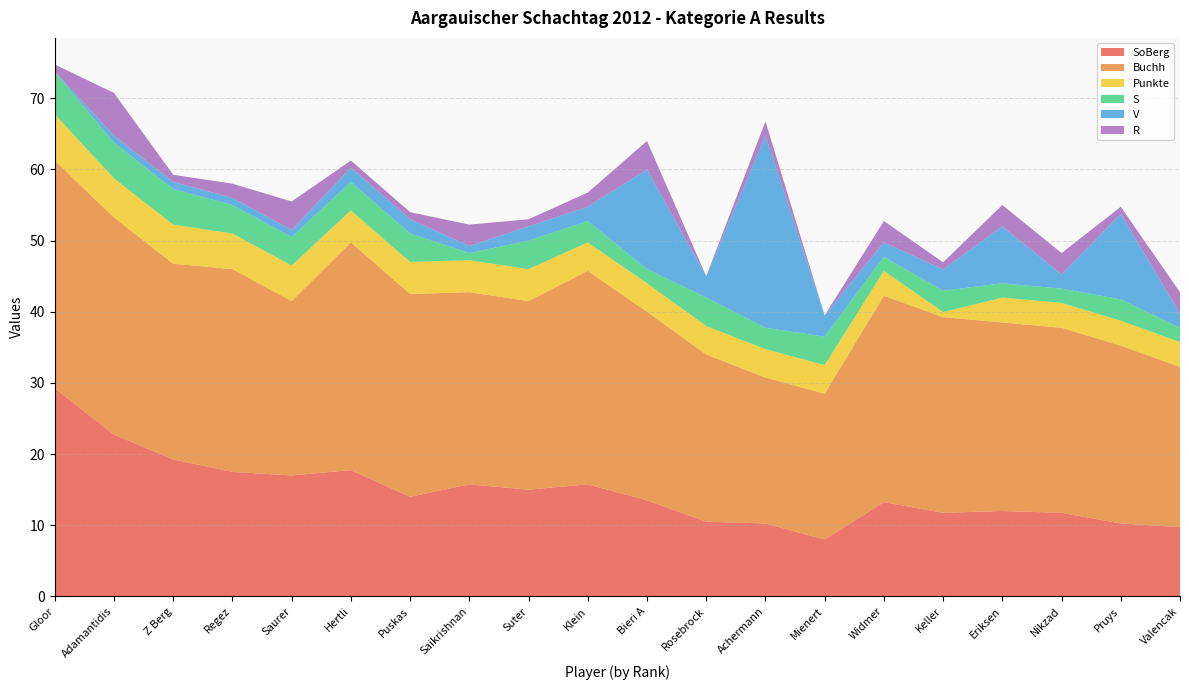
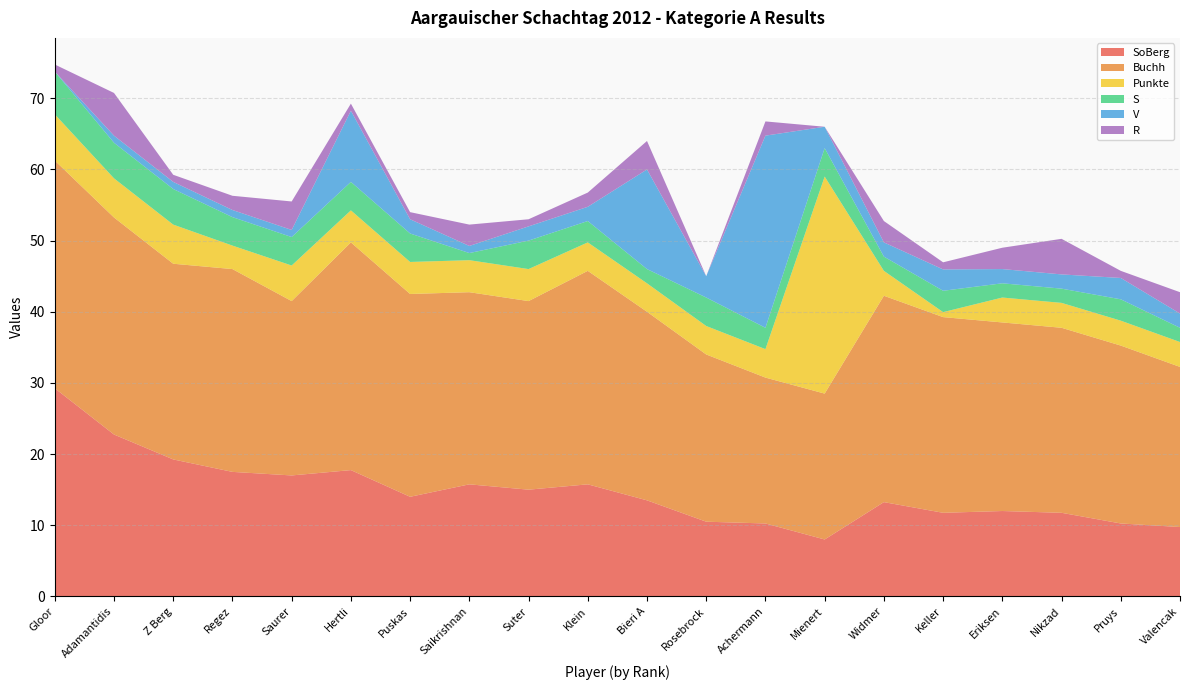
  {
    "Punkte": {
      "Gloor": 7,
      "Adamantidis": 6,
      "Z Berg": 6,
-     "Regez": 5,
+     "Regez": 3,
      "Saurer": 5,
      "Hertli": 5,
      "Puskas": 5,
      "Saikrishnan": 5,
      "Suter": 5,
      "Klein": 4,
      "Bieri A": 4,
      "Rosebrock": 4,
      "Achermann": 4,
-     "Mienert": 4,
+     "Mienert": 31,
      "Widmer": 4,
      "Keller": 1,
      "Eriksen": 4,
      "Nikzad": 4,
      "Pruys": 4,
      "Valencak": 4
    },
    "S": {
      "Adamantidis": 5,
      "Z Berg": 5,
      "Regez": 4,
      "Saurer": 4,
      "Hertli": 4,
      "Puskas": 4,
      "Saikrishnan": 1,
      "Suter": 4,
      "Klein": 3,
      "Bieri A": 2,
      "Rosebrock": 4,
      "Achermann": 3,
      "Mienert": 4,
      "Widmer": 2,
      "Keller": 3,
      "Eriksen": 2,
      "Nikzad": 2,
      "Pruys": 3,
      "Valencak": 2
    },
    "V": {
      "Adamantidis": 1,
      "Z Berg": 1,
      "Regez": 1,
      "Saurer": 1,
-     "Hertli": 2,
+     "Hertli": 10,
      "Puskas": 2,
      "Saikrishnan": 1,
      "Suter": 2,
      "Klein": 2,
      "Bieri A": 14,
      "Achermann": 27,
      "Widmer": 2,
      "Keller": 3,
-     "Eriksen": 8,
+     "Eriksen": 2,
      "Nikzad": 2,
-     "Pruys": 12,
+     "Pruys": 3,
      "Valencak": 2
    },
    "R": {
      "Gloor": 1,
      "Adamantidis": 6,
      "Z Berg": 1,
      "Regez": 2,
      "Saurer": 4,
      "Hertli": 1,
      "Puskas": 1,
      "Saikrishnan": 3,
      "Suter": 1,
      "Klein": 2,
      "Bieri A": 4,
      "Achermann": 2,
      "Widmer": 3,
      "Keller": 1,
      "Eriksen": 3,
-     "Nikzad": 3,
+     "Nikzad": 5,
      "Pruys": 1,
      "Valencak": 3
    }
  }
